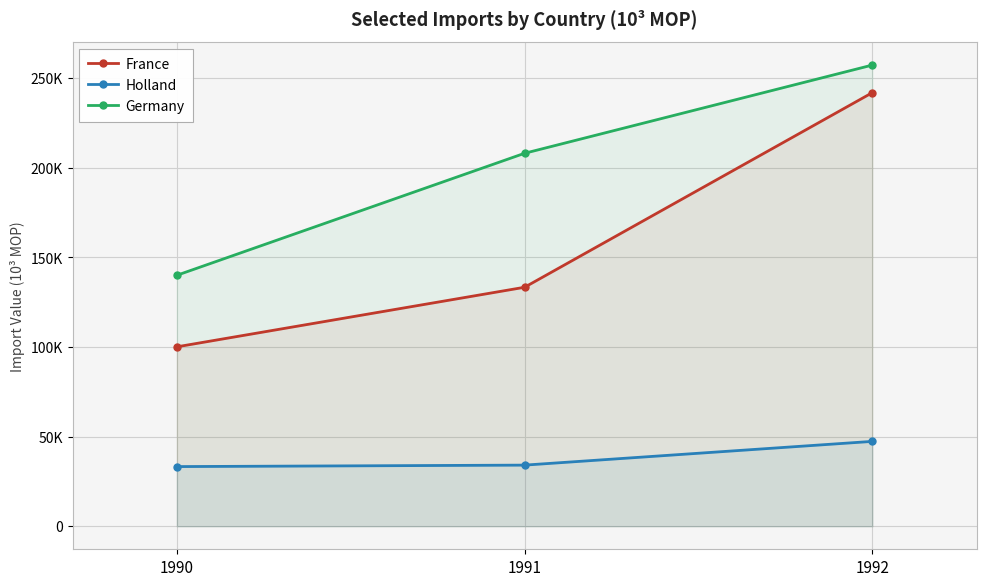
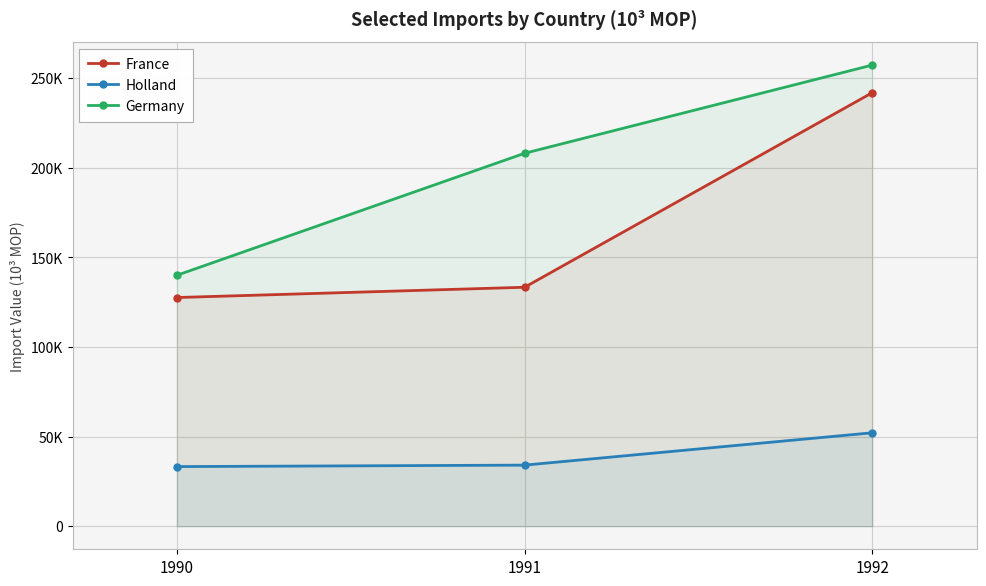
  {
    "France": {
-     "1990": 100000,
+     "1990": 128000,
      "1991": 133000,
      "1992": 242000
    },
    "Holland": {
      "1990": 33000,
      "1991": 34000,
-     "1992": 47000
+     "1992": 52000
    },
    "Germany": {
      "1990": 140000,
      "1991": 208000,
      "1992": 257000
    }
  }
